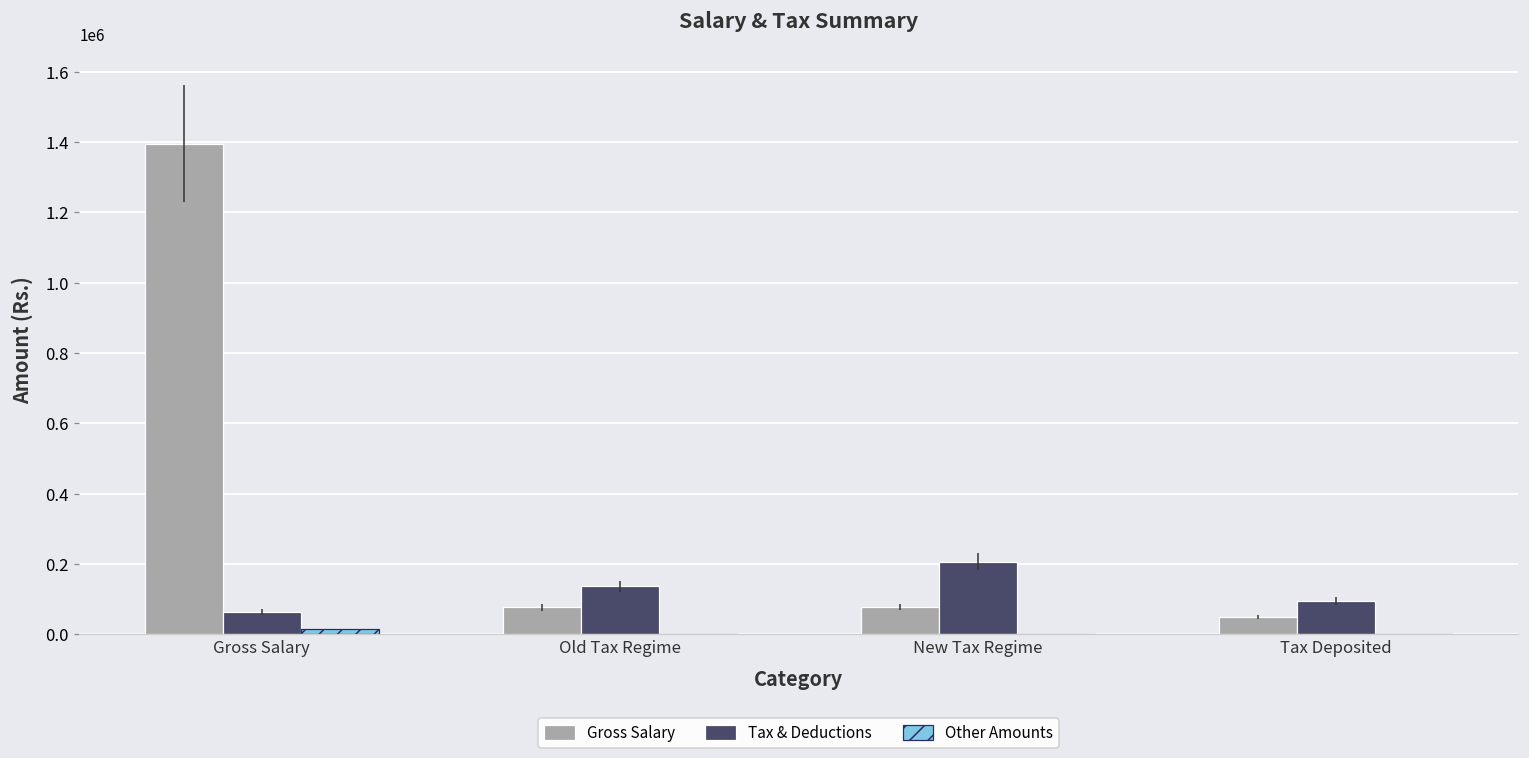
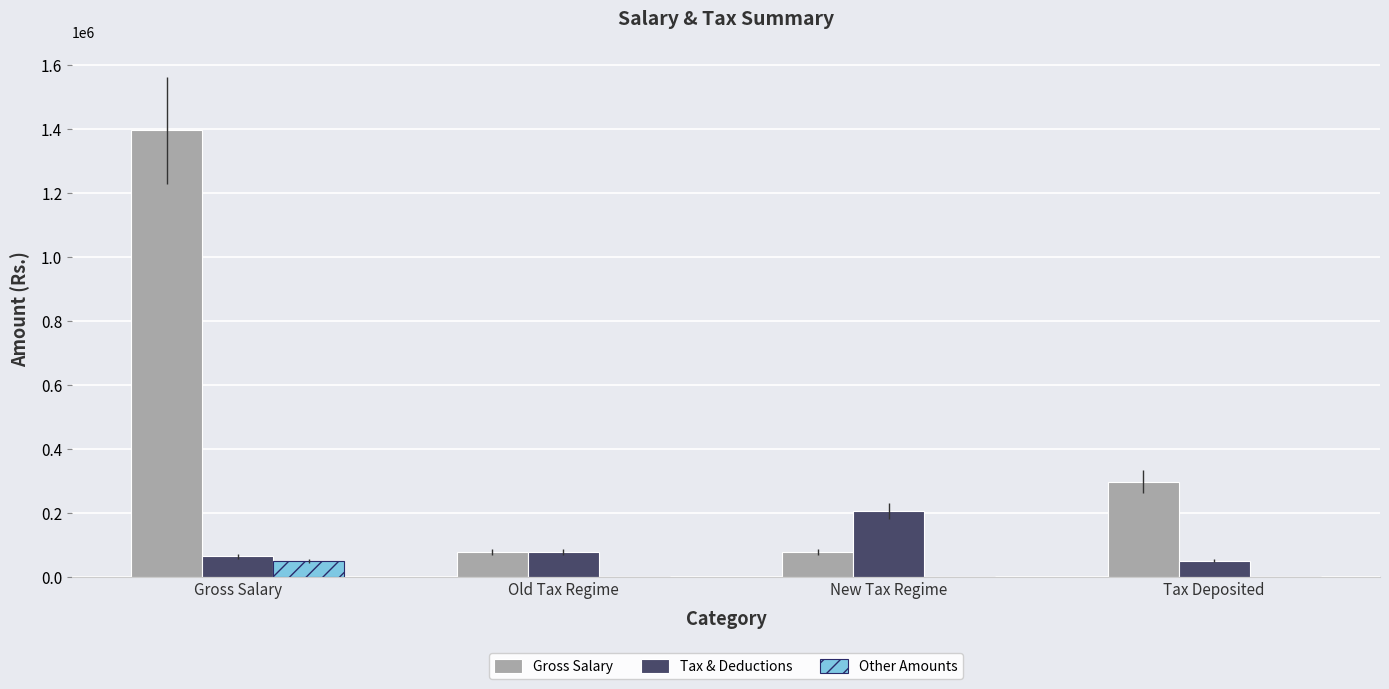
  {
    "Gross Salary": {
      "Gross Salary": 1400000,
      "Old Tax Regime": 80000,
      "New Tax Regime": 80000,
-     "Tax Deposited": 50000
+     "Tax Deposited": 300000
    },
    "Tax & Deductions": {
      "Gross Salary": 60000,
-     "Old Tax Regime": 140000,
+     "Old Tax Regime": 80000,
      "New Tax Regime": 210000,
-     "Tax Deposited": 100000
+     "Tax Deposited": 50000
    },
    "Other Amounts": {
-     "Gross Salary": 10000,
+     "Gross Salary": 50000,
      "Old Tax Regime": 0,
      "New Tax Regime": 0,
      "Tax Deposited": 0
    }
  }
